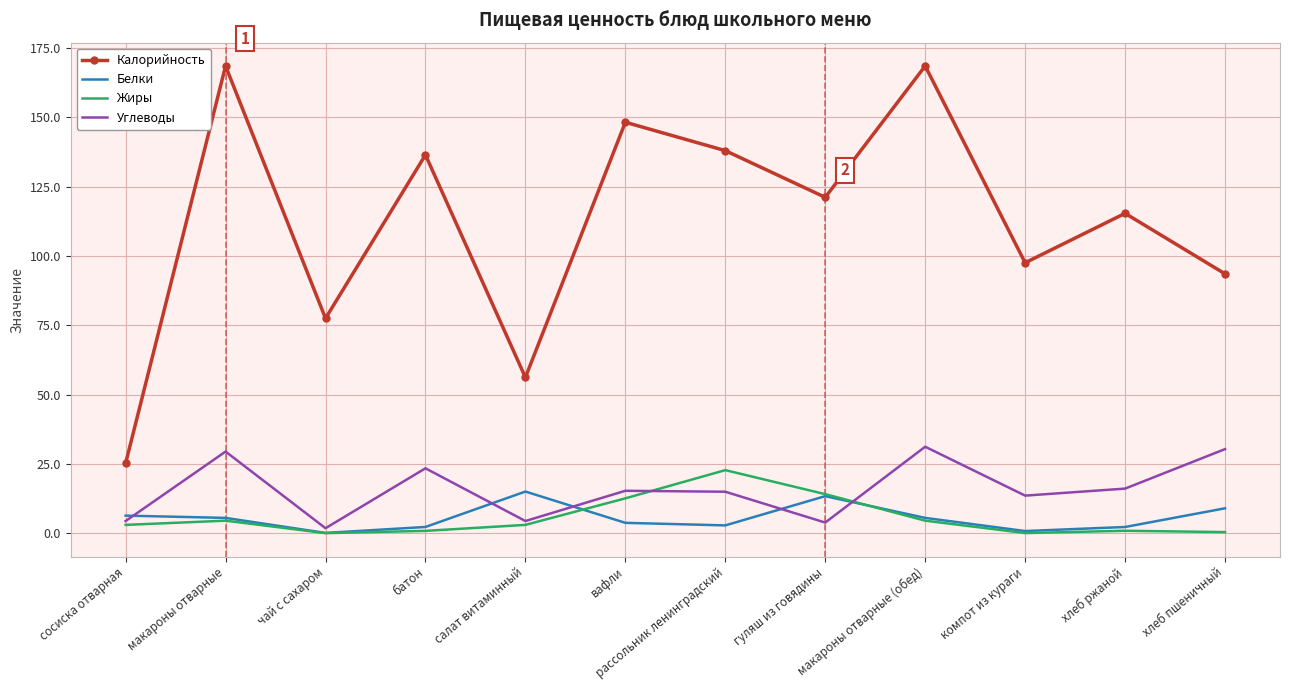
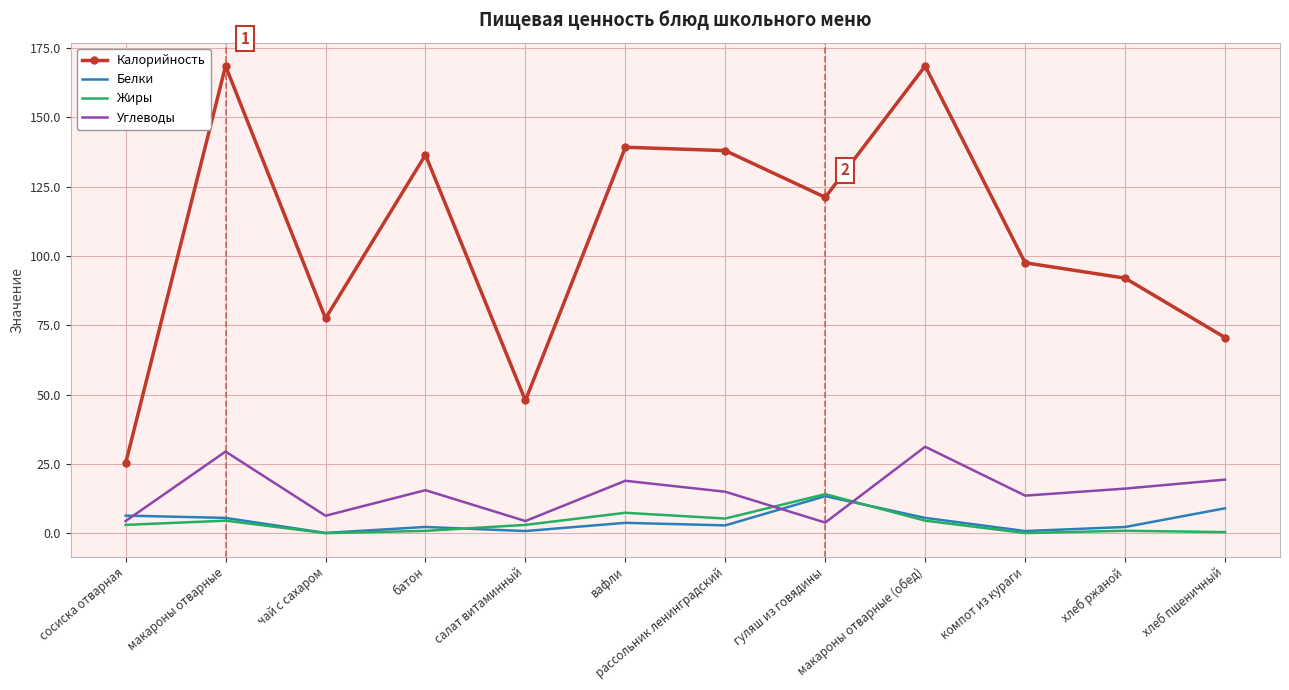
  {
    "Калорийность": {
      "сосиска отварная": 25,
      "чай с сахаром": 77,
      "батон": 136,
-     "салат витаминный": 56,
-     "вафли": 148,
+     "салат витаминный": 48,
+     "вафли": 139,
      "рассольник ленинградский": 138,
      "макароны отварные (обед)": 168,
      "компот из кураги": 98,
-     "хлеб ржаной": 115,
-     "хлеб пшеничный": 94
+     "хлеб ржаной": 92,
+     "хлеб пшеничный": 71
    },
    "Белки": {
      "сосиска отварная": 6,
      "макароны отварные": 6,
      "батон": 2,
-     "салат витаминный": 15,
+     "салат витаминный": 1,
      "вафли": 4,
      "рассольник ленинградский": 3,
      "макароны отварные (обед)": 6,
      "хлеб ржаной": 2,
      "хлеб пшеничный": 9
    },
    "Жиры": {
      "сосиска отварная": 3,
      "макароны отварные": 5,
      "батон": 1,
      "салат витаминный": 3,
-     "вафли": 13,
-     "рассольник ленинградский": 23,
+     "вафли": 7,
+     "рассольник ленинградский": 5,
      "макароны отварные (обед)": 5,
      "хлеб ржаной": 1,
      "хлеб пшеничный": 0
    },
    "Углеводы": {
      "сосиска отварная": 4,
      "макароны отварные": 29,
-     "чай с сахаром": 2,
-     "батон": 23,
+     "чай с сахаром": 6,
+     "батон": 16,
      "салат витаминный": 4,
-     "вафли": 15,
+     "вафли": 19,
      "рассольник ленинградский": 15,
      "гуляш из говядины": 4,
      "макароны отварные (обед)": 31,
      "компот из кураги": 14,
      "хлеб ржаной": 16,
-     "хлеб пшеничный": 30
+     "хлеб пшеничный": 19
    }
  }
